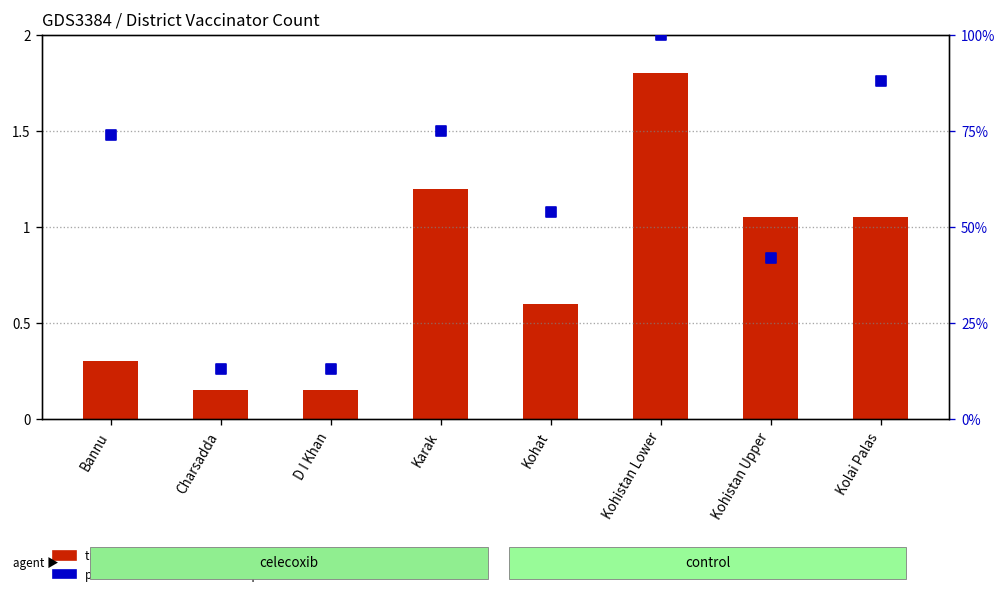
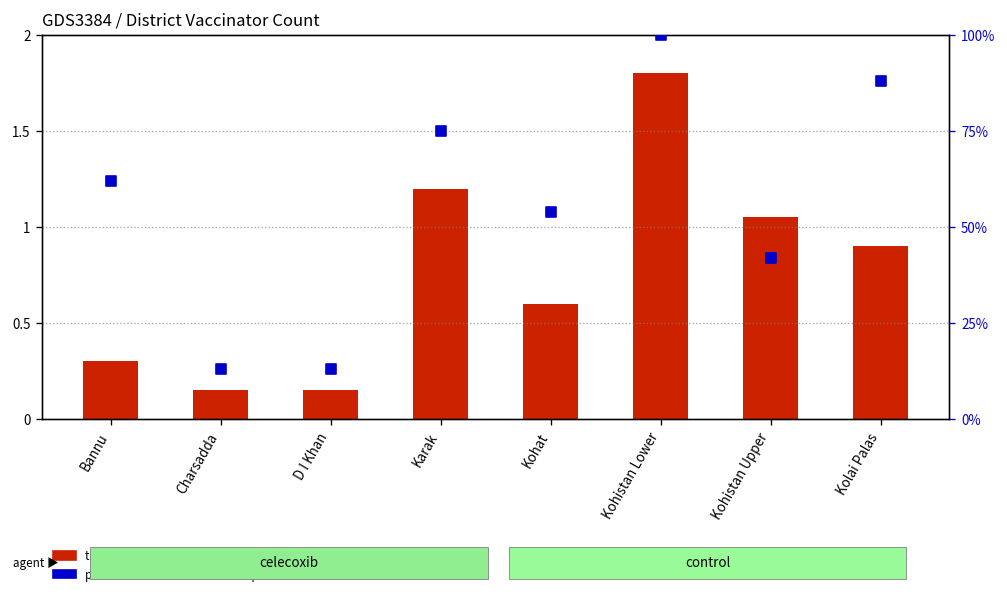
  {
    "transformed count": {
      "Bannu": "0.30",
      "Charsadda": "0.15",
      "D I Khan": "0.15",
      "Karak": "1.20",
      "Kohat": "0.60",
      "Kohistan Lower": "1.80",
      "Kohistan Upper": "1.05",
-     "Kolai Palas": "1.05"
+     "Kolai Palas": "0.90"
    },
    "percentile rank within the sample": {
-     "Bannu": "74%"
+     "Bannu": "62%"
    }
  }
